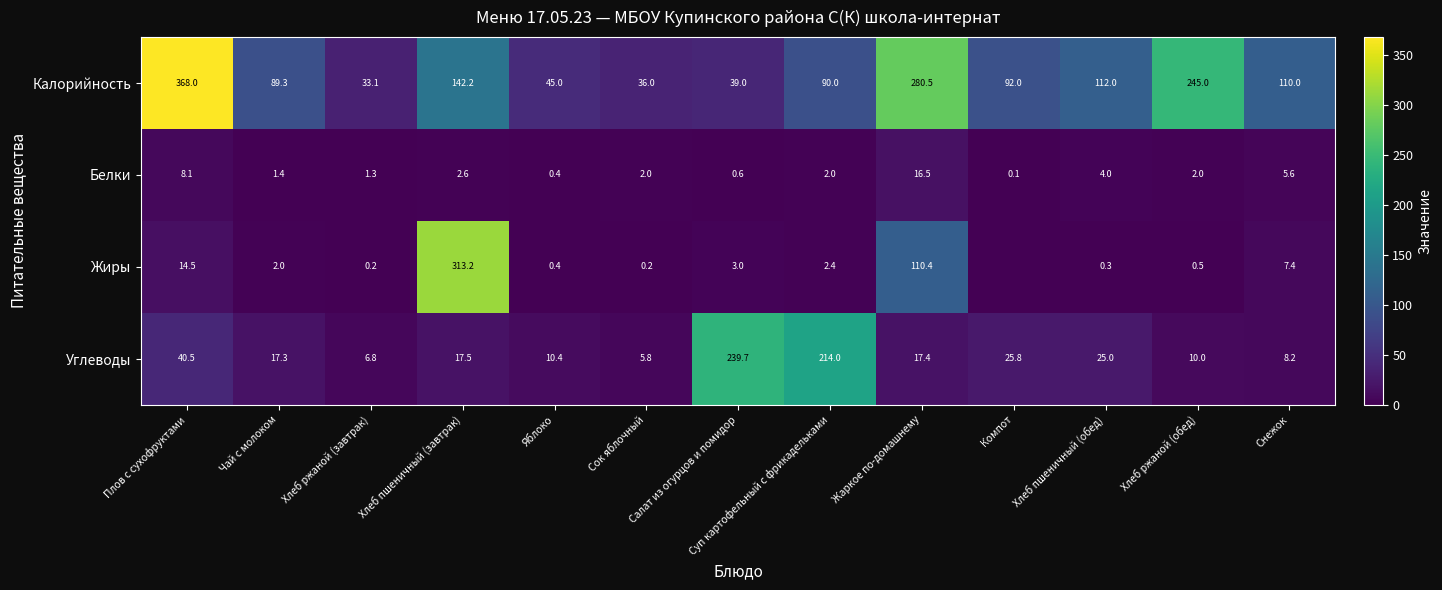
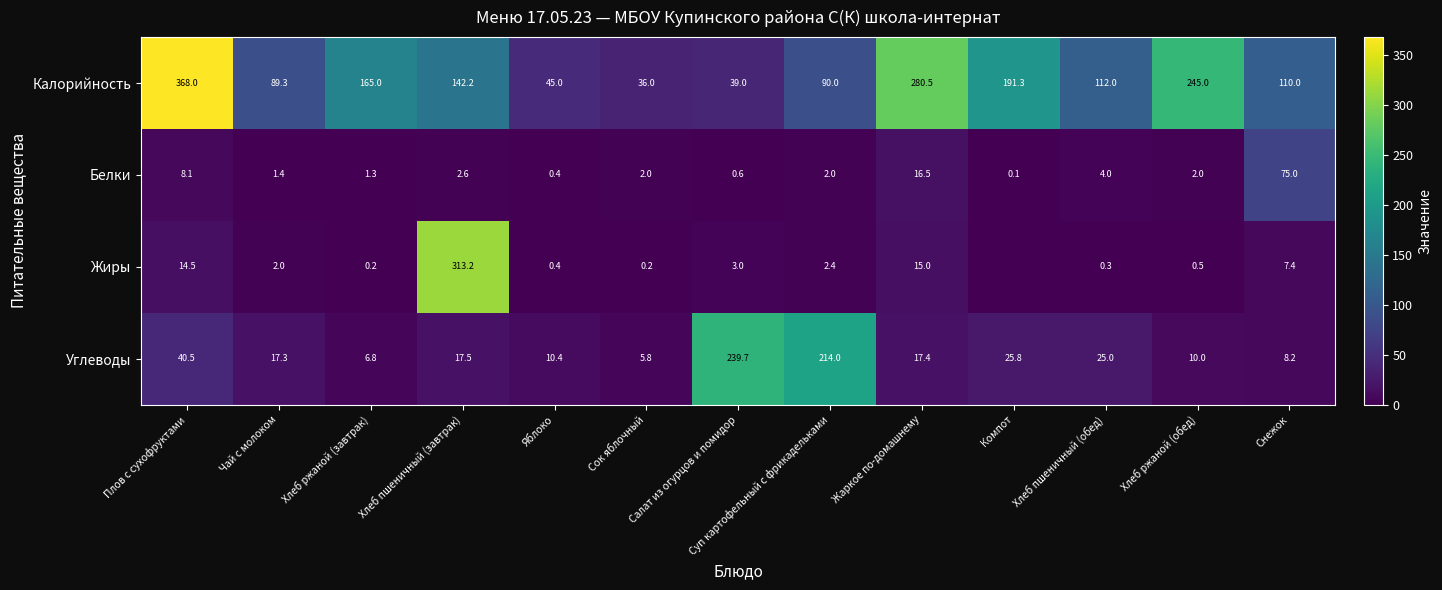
  {
    "Калорийность": {
      "Плов с сухофруктами": 368.0,
      "Чай с молоком": 89.3,
-     "Хлеб ржаной (завтрак)": 33.1,
+     "Хлеб ржаной (завтрак)": 165.0,
      "Хлеб пшеничный (завтрак)": 142.2,
      "Яблоко": 45.0,
      "Сок яблочный": 36.0,
      "Салат из огурцов и помидор": 39.0,
      "Суп картофельный с фрикадельками": 90.0,
      "Жаркое по-домашнему": 280.5,
-     "Компот": 92.0,
+     "Компот": 191.3,
      "Хлеб пшеничный (обед)": 112.0,
      "Хлеб ржаной (обед)": 245.0,
      "Снежок": 110.0
    },
    "Белки": {
      "Плов с сухофруктами": 8.1,
      "Чай с молоком": 1.4,
      "Хлеб ржаной (завтрак)": 1.3,
      "Хлеб пшеничный (завтрак)": 2.6,
      "Яблоко": 0.4,
      "Сок яблочный": 2.0,
      "Салат из огурцов и помидор": 0.6,
      "Суп картофельный с фрикадельками": 2.0,
      "Жаркое по-домашнему": 16.5,
      "Компот": 0.1,
      "Хлеб пшеничный (обед)": 4.0,
      "Хлеб ржаной (обед)": 2.0,
-     "Снежок": 5.6
+     "Снежок": 75.0
    },
    "Жиры": {
      "Плов с сухофруктами": 14.5,
      "Чай с молоком": 2.0,
      "Хлеб ржаной (завтрак)": 0.2,
      "Хлеб пшеничный (завтрак)": 313.2,
      "Яблоко": 0.4,
      "Сок яблочный": 0.2,
      "Салат из огурцов и помидор": 3.0,
      "Суп картофельный с фрикадельками": 2.4,
-     "Жаркое по-домашнему": 110.4,
+     "Жаркое по-домашнему": 15.0,
      "Хлеб пшеничный (обед)": 0.3,
      "Хлеб ржаной (обед)": 0.5,
      "Снежок": 7.4
    },
    "Углеводы": {
      "Плов с сухофруктами": 40.5,
      "Чай с молоком": 17.3,
      "Хлеб ржаной (завтрак)": 6.8,
      "Хлеб пшеничный (завтрак)": 17.5,
      "Яблоко": 10.4,
      "Сок яблочный": 5.8,
      "Салат из огурцов и помидор": 239.7,
      "Суп картофельный с фрикадельками": 214.0,
      "Жаркое по-домашнему": 17.4,
      "Компот": 25.8,
      "Хлеб пшеничный (обед)": 25.0,
      "Хлеб ржаной (обед)": 10.0,
      "Снежок": 8.2
    }
  }
